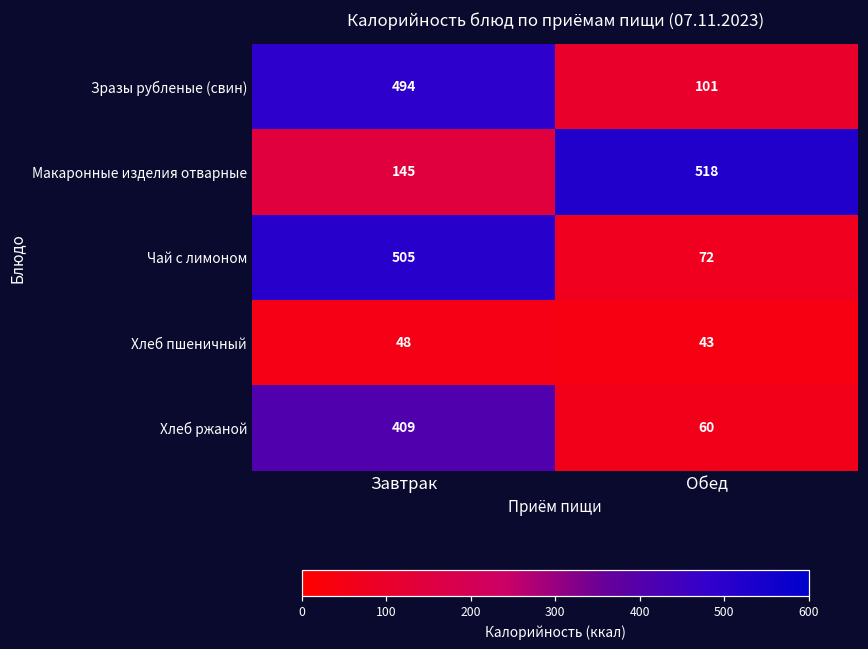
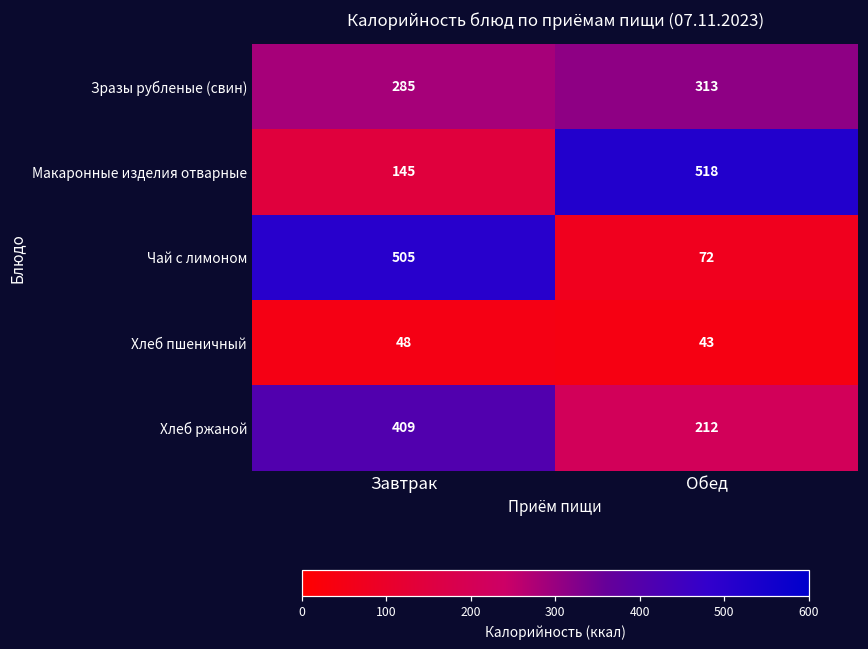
  {
    "Зразы рубленые (свин)": {
-     "Завтрак": 494,
-     "Обед": 101
+     "Завтрак": 285,
+     "Обед": 313
    },
    "Макаронные изделия отварные": {
      "Завтрак": 145,
      "Обед": 518
    },
    "Чай с лимоном": {
      "Завтрак": 505,
      "Обед": 72
    },
    "Хлеб пшеничный": {
      "Завтрак": 48,
      "Обед": 43
    },
    "Хлеб ржаной": {
      "Завтрак": 409,
-     "Обед": 60
+     "Обед": 212
    }
  }
